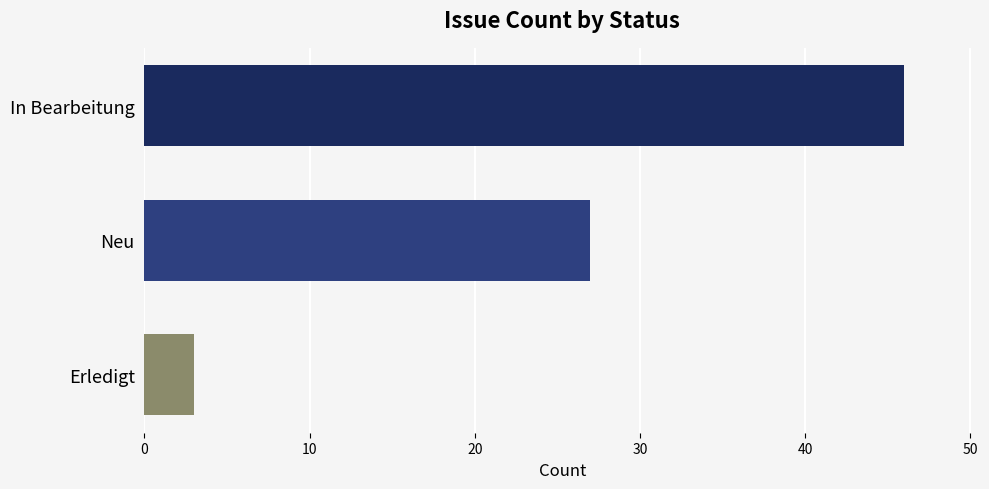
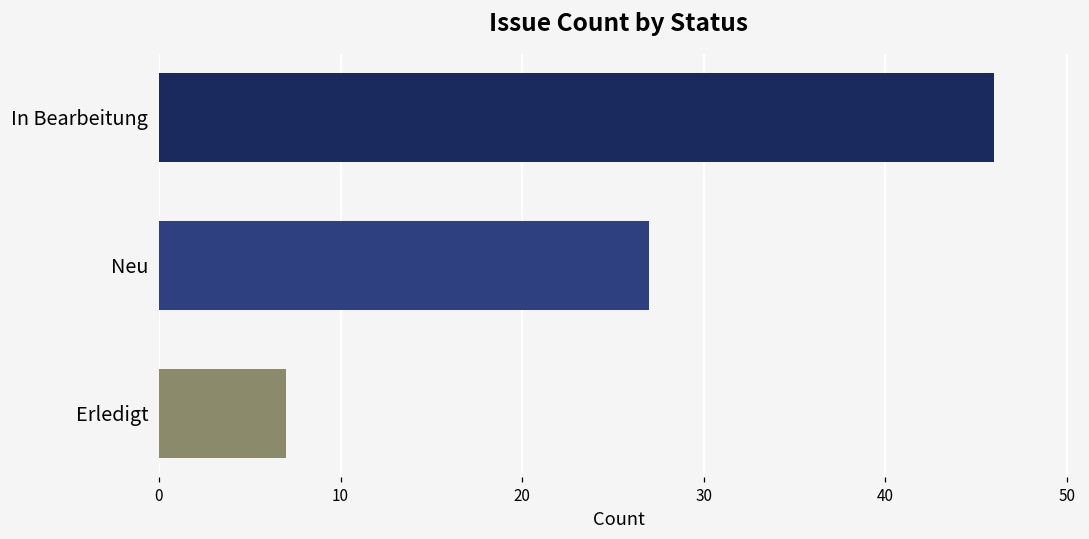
  {
    "In Bearbeitung": 46,
    "Neu": 27,
-   "Erledigt": 3
+   "Erledigt": 7
  }
